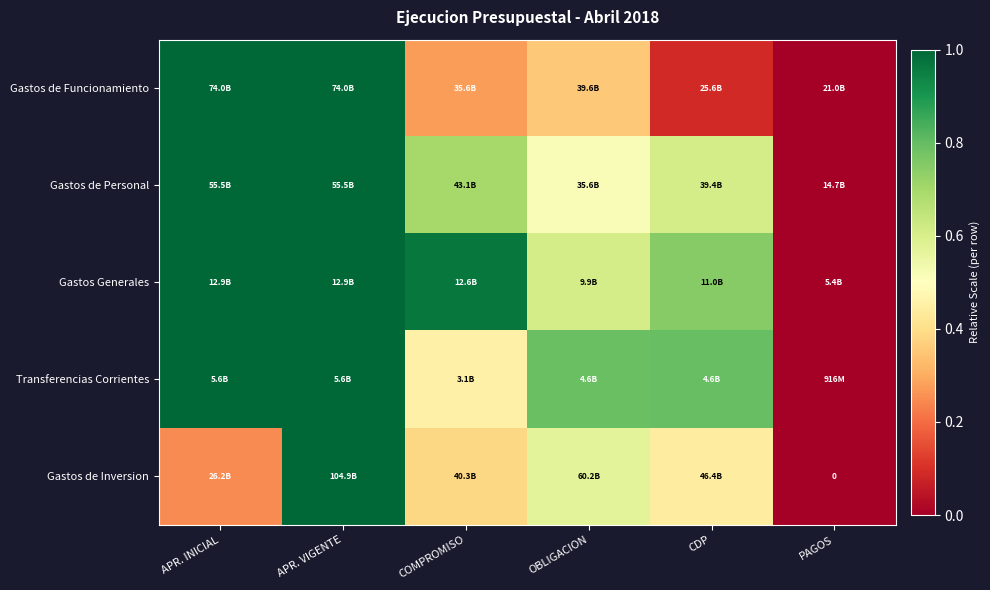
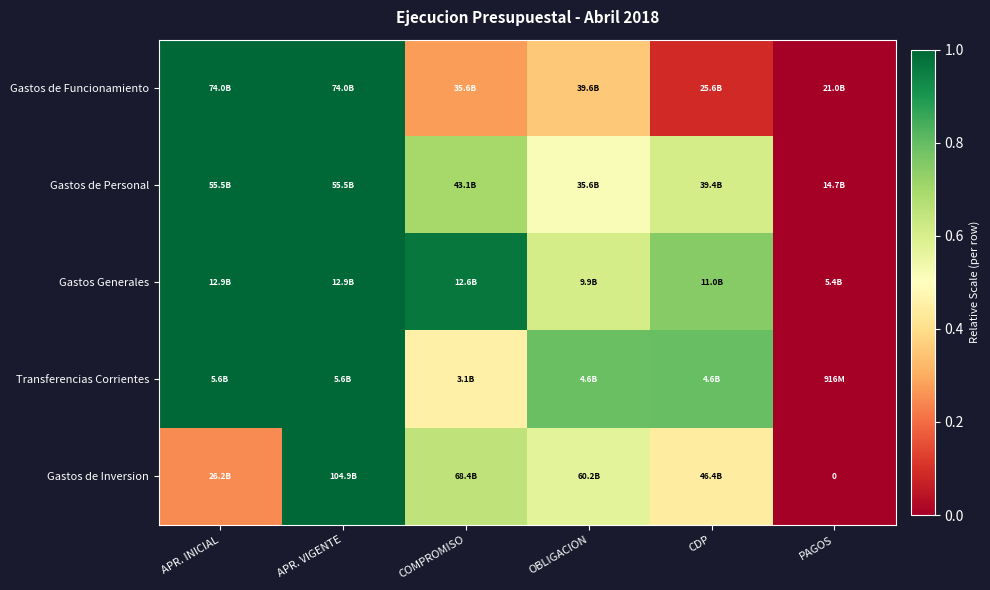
  {
    "Gastos de Funcionamiento": {
      "APR. INICIAL": "74.0B",
      "APR. VIGENTE": "74.0B",
      "COMPROMISO": "35.6B",
      "OBLIGACION": "39.6B",
      "CDP": "25.6B",
      "PAGOS": "21.0B"
    },
    "Gastos de Personal": {
      "APR. INICIAL": "55.5B",
      "APR. VIGENTE": "55.5B",
      "COMPROMISO": "43.1B",
      "OBLIGACION": "35.6B",
      "CDP": "39.4B",
      "PAGOS": "14.7B"
    },
    "Gastos Generales": {
      "APR. INICIAL": "12.9B",
      "APR. VIGENTE": "12.9B",
      "COMPROMISO": "12.6B",
      "OBLIGACION": "9.9B",
      "CDP": "11.0B",
      "PAGOS": "5.4B"
    },
    "Transferencias Corrientes": {
      "APR. INICIAL": "5.6B",
      "APR. VIGENTE": "5.6B",
      "COMPROMISO": "3.1B",
      "OBLIGACION": "4.6B",
      "CDP": "4.6B",
      "PAGOS": "916M"
    },
    "Gastos de Inversion": {
      "APR. INICIAL": "26.2B",
      "APR. VIGENTE": "104.9B",
-     "COMPROMISO": "40.3B",
+     "COMPROMISO": "68.4B",
      "OBLIGACION": "60.2B",
      "CDP": "46.4B",
      "PAGOS": "0"
    }
  }
